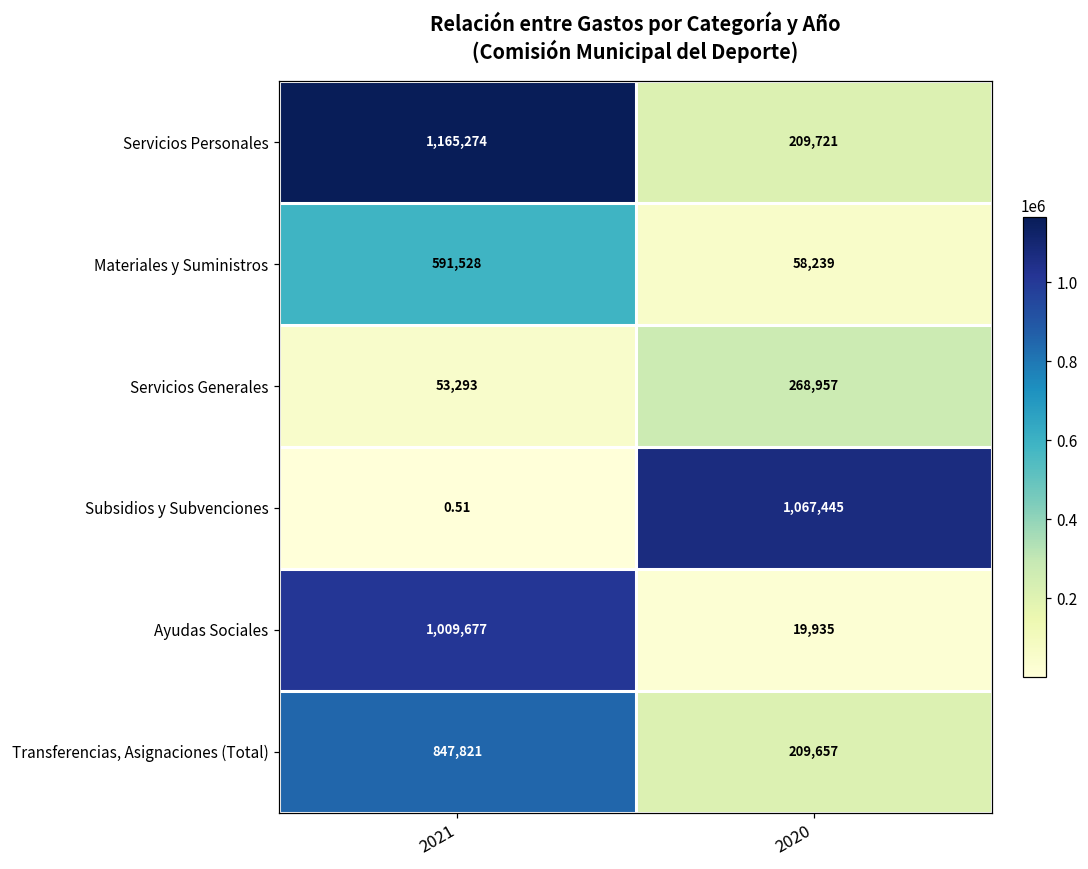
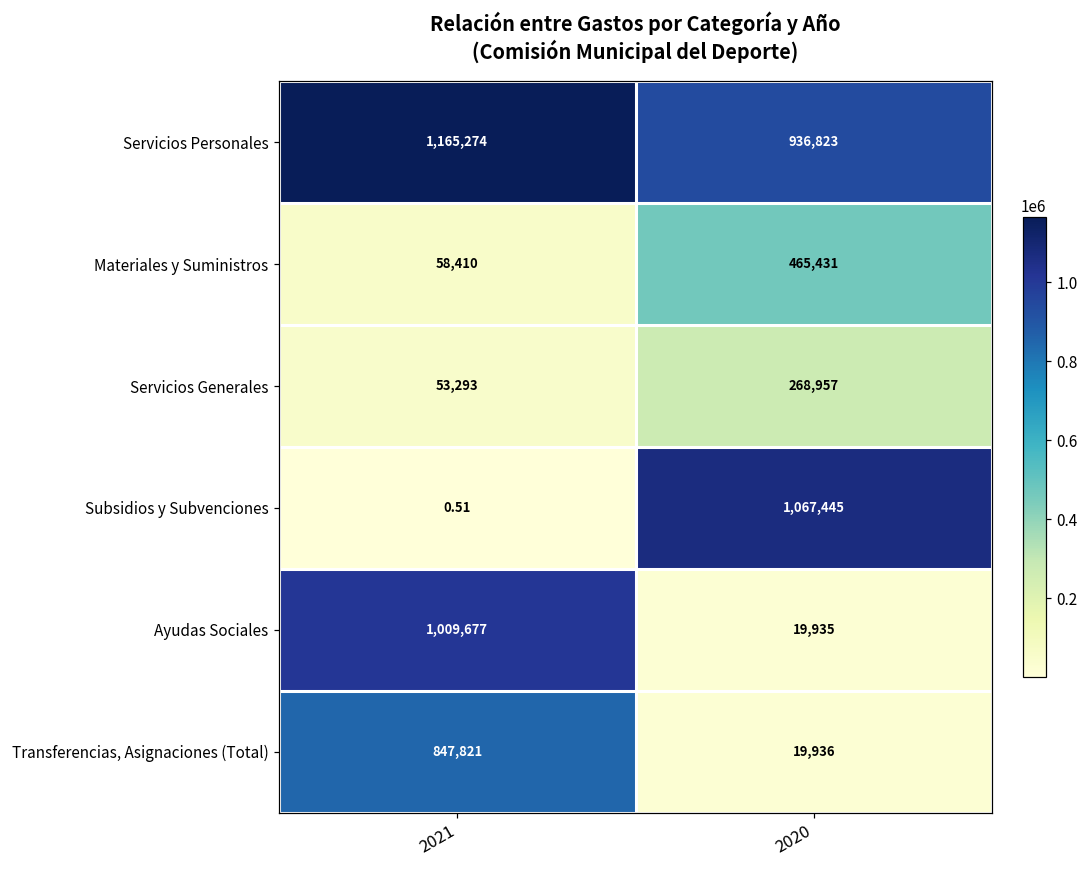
  {
    "Servicios Personales": {
      "2021": "1,165,274",
-     "2020": "209,721"
+     "2020": "936,823"
    },
    "Materiales y Suministros": {
-     "2021": "591,528",
-     "2020": "58,239"
+     "2021": "58,410",
+     "2020": "465,431"
    },
    "Servicios Generales": {
      "2021": "53,293",
      "2020": "268,957"
    },
    "Subsidios y Subvenciones": {
      "2021": "0.51",
      "2020": "1,067,445"
    },
    "Ayudas Sociales": {
      "2021": "1,009,677",
      "2020": "19,935"
    },
    "Transferencias, Asignaciones (Total)": {
      "2021": "847,821",
-     "2020": "209,657"
+     "2020": "19,936"
    }
  }
